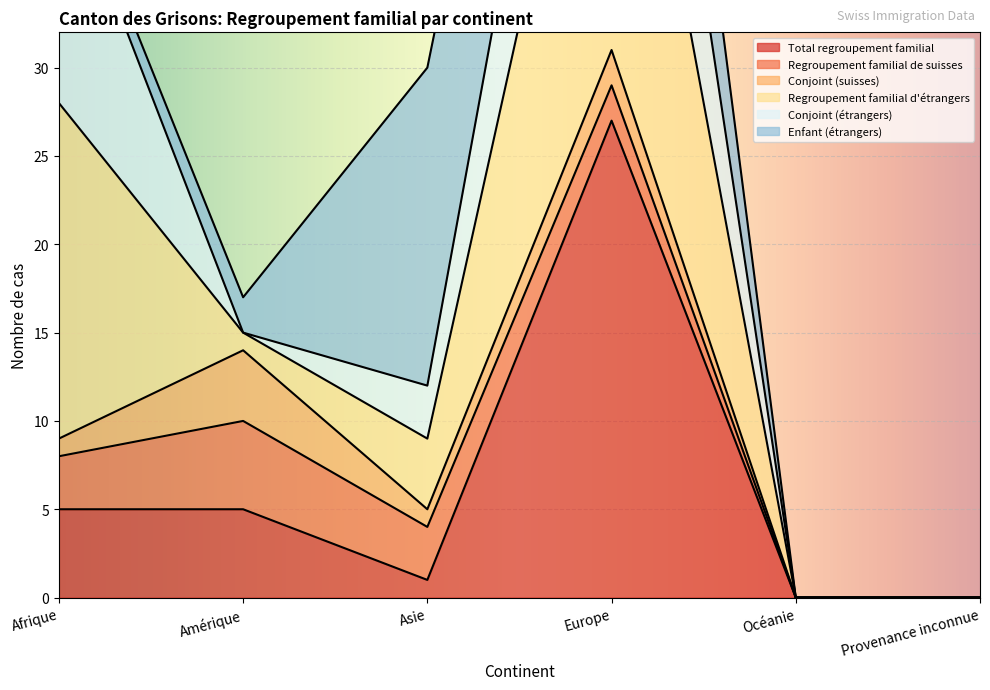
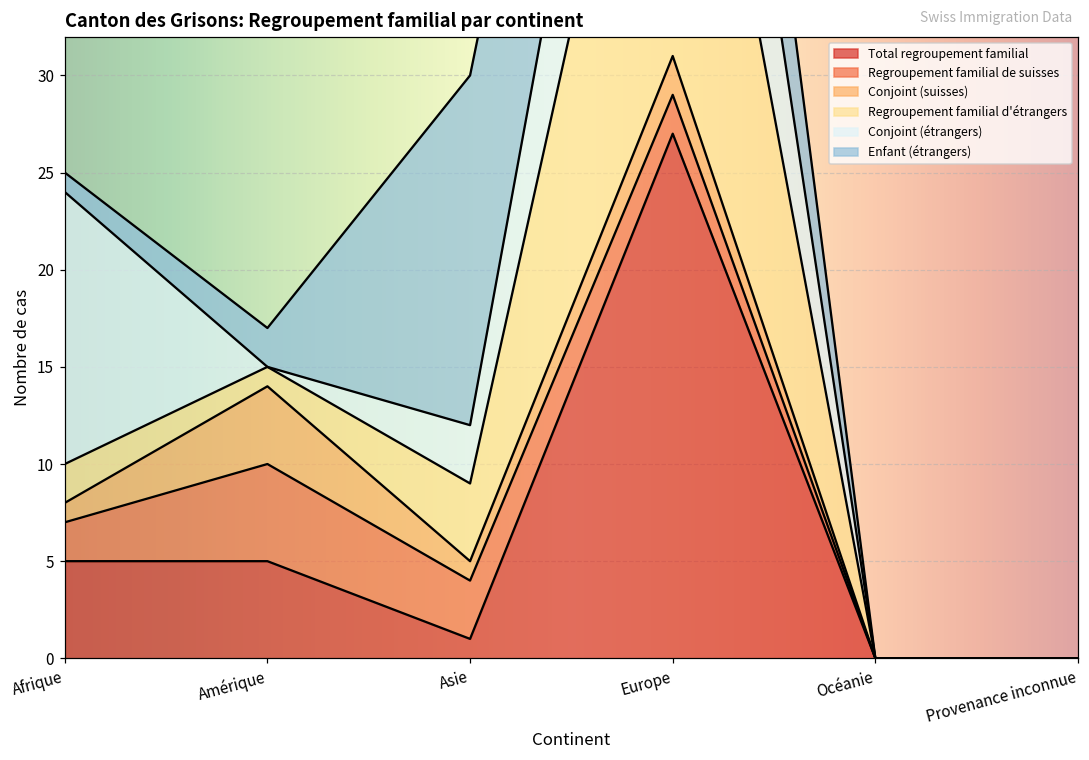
  {
    "Total regroupement familial": {
      "Afrique": 5,
      "Amérique": 5,
      "Asie": 1,
      "Europe": 27
    },
    "Regroupement familial de suisses": {
-     "Afrique": 3,
+     "Afrique": 2,
      "Amérique": 5,
      "Asie": 3,
      "Europe": 2
    },
    "Conjoint (suisses)": {
      "Afrique": 1,
      "Amérique": 4,
      "Asie": 1,
      "Europe": 2
    },
    "Regroupement familial d'étrangers": {
-     "Afrique": 19,
+     "Afrique": 2,
      "Asie": 4
    },
    "Conjoint (étrangers)": {
      "Asie": 3
    },
    "Enfant (étrangers)": {
      "Amérique": 2,
      "Asie": 18
    }
  }
